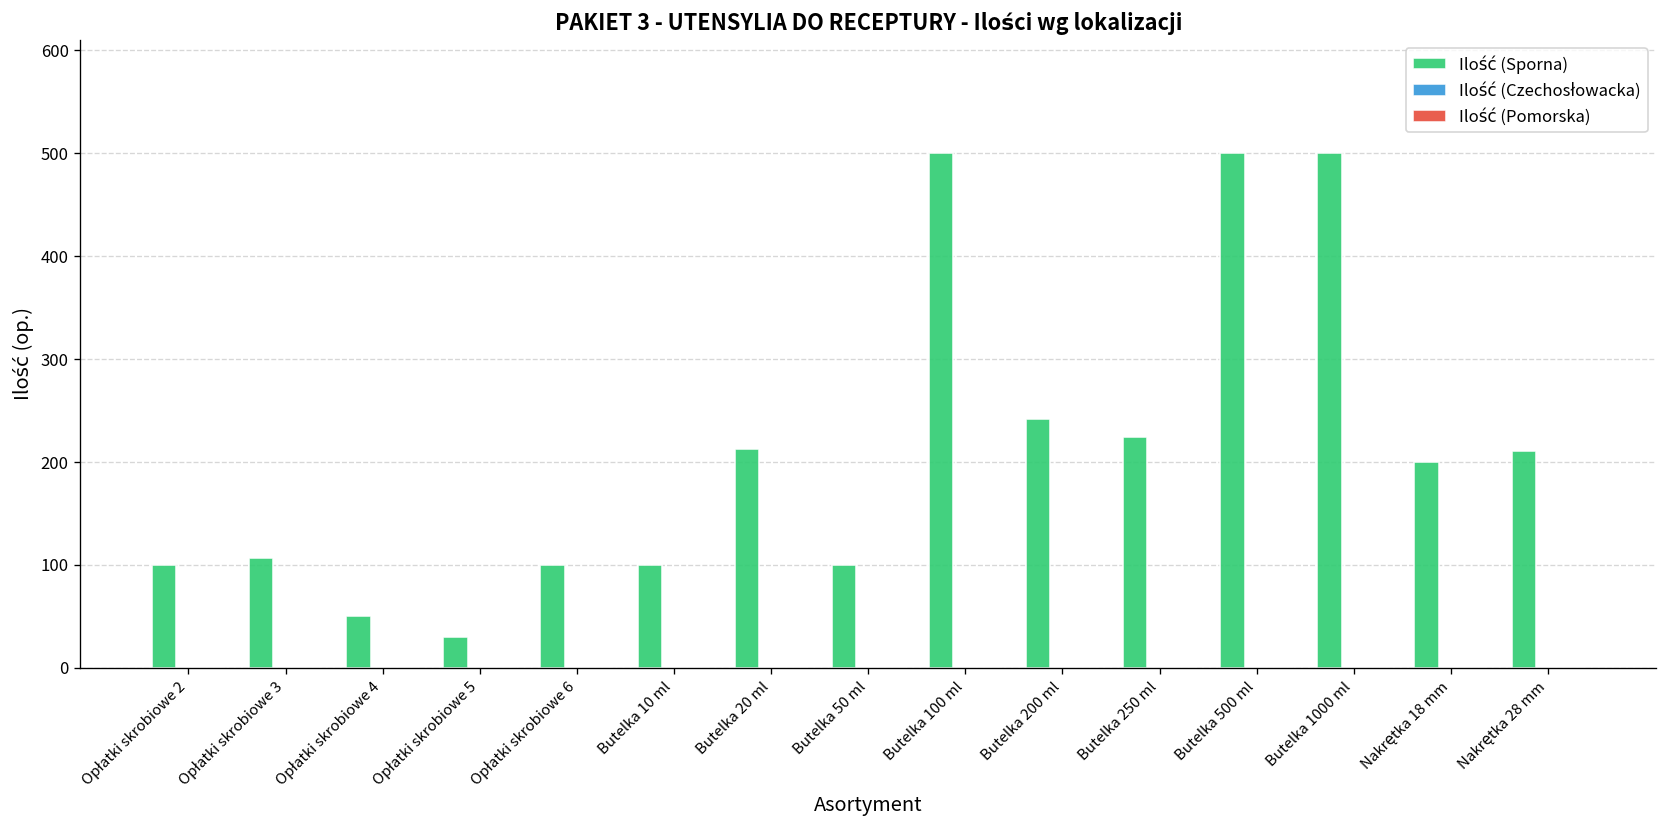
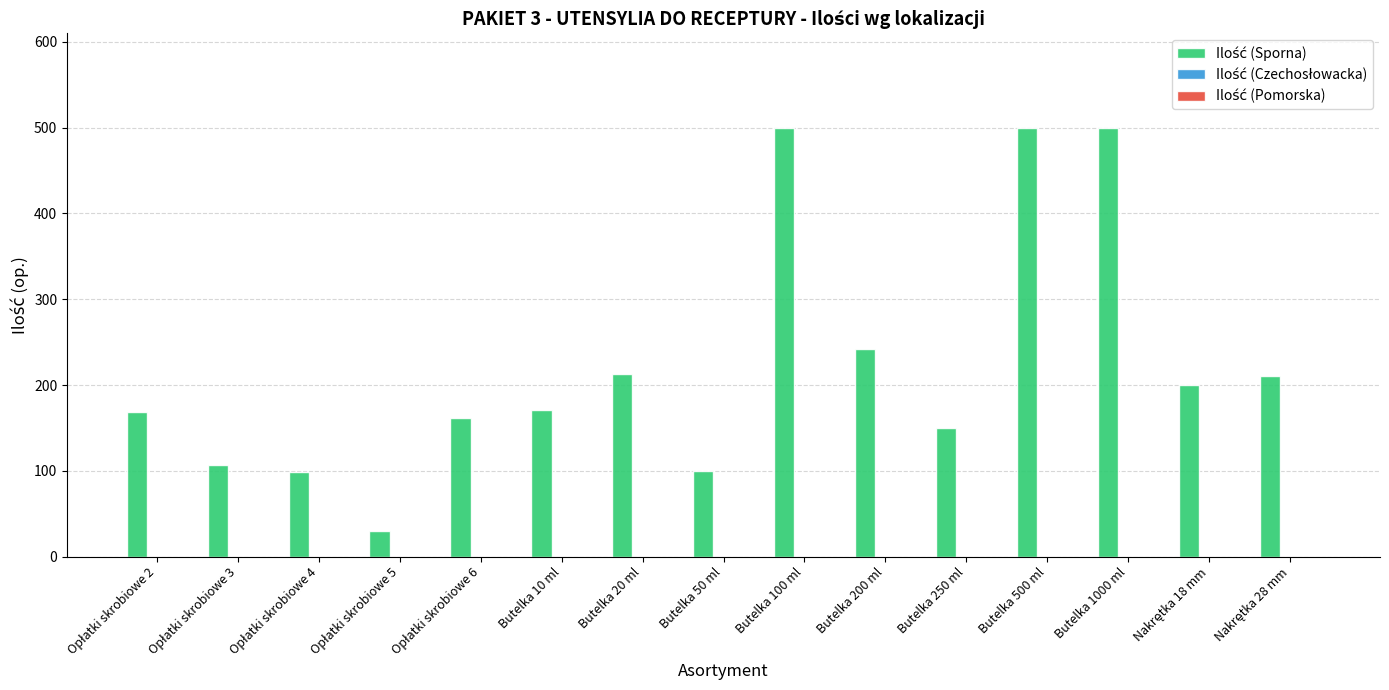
  {
    "Ilość (Sporna)": {
-     "Opłatki skrobiowe 2": 100,
+     "Opłatki skrobiowe 2": 170,
      "Opłatki skrobiowe 3": 110,
-     "Opłatki skrobiowe 4": 50,
+     "Opłatki skrobiowe 4": 100,
      "Opłatki skrobiowe 5": 30,
-     "Opłatki skrobiowe 6": 100,
-     "Butelka 10 ml": 100,
+     "Opłatki skrobiowe 6": 160,
+     "Butelka 10 ml": 170,
      "Butelka 20 ml": 210,
      "Butelka 50 ml": 100,
      "Butelka 100 ml": 500,
      "Butelka 200 ml": 240,
-     "Butelka 250 ml": 220,
+     "Butelka 250 ml": 150,
      "Butelka 500 ml": 500,
      "Butelka 1000 ml": 500,
      "Nakrętka 18 mm": 200,
      "Nakrętka 28 mm": 210
    },
    "Ilość (Czechosłowacka)": {
      "Opłatki skrobiowe 2": 0,
      "Opłatki skrobiowe 3": 0,
      "Opłatki skrobiowe 4": 0,
      "Opłatki skrobiowe 5": 0,
      "Opłatki skrobiowe 6": 0,
      "Butelka 10 ml": 0,
      "Butelka 20 ml": 0,
      "Butelka 50 ml": 0,
      "Butelka 100 ml": 0,
      "Butelka 200 ml": 0,
      "Butelka 250 ml": 0,
      "Butelka 500 ml": 0,
      "Butelka 1000 ml": 0,
      "Nakrętka 18 mm": 0,
      "Nakrętka 28 mm": 0
    },
    "Ilość (Pomorska)": {
      "Opłatki skrobiowe 2": 0,
      "Opłatki skrobiowe 3": 0,
      "Opłatki skrobiowe 4": 0,
      "Opłatki skrobiowe 5": 0,
      "Opłatki skrobiowe 6": 0,
      "Butelka 10 ml": 0,
      "Butelka 20 ml": 0,
      "Butelka 50 ml": 0,
      "Butelka 100 ml": 0,
      "Butelka 200 ml": 0,
      "Butelka 250 ml": 0,
      "Butelka 500 ml": 0,
      "Butelka 1000 ml": 0,
      "Nakrętka 18 mm": 0,
      "Nakrętka 28 mm": 0
    }
  }
